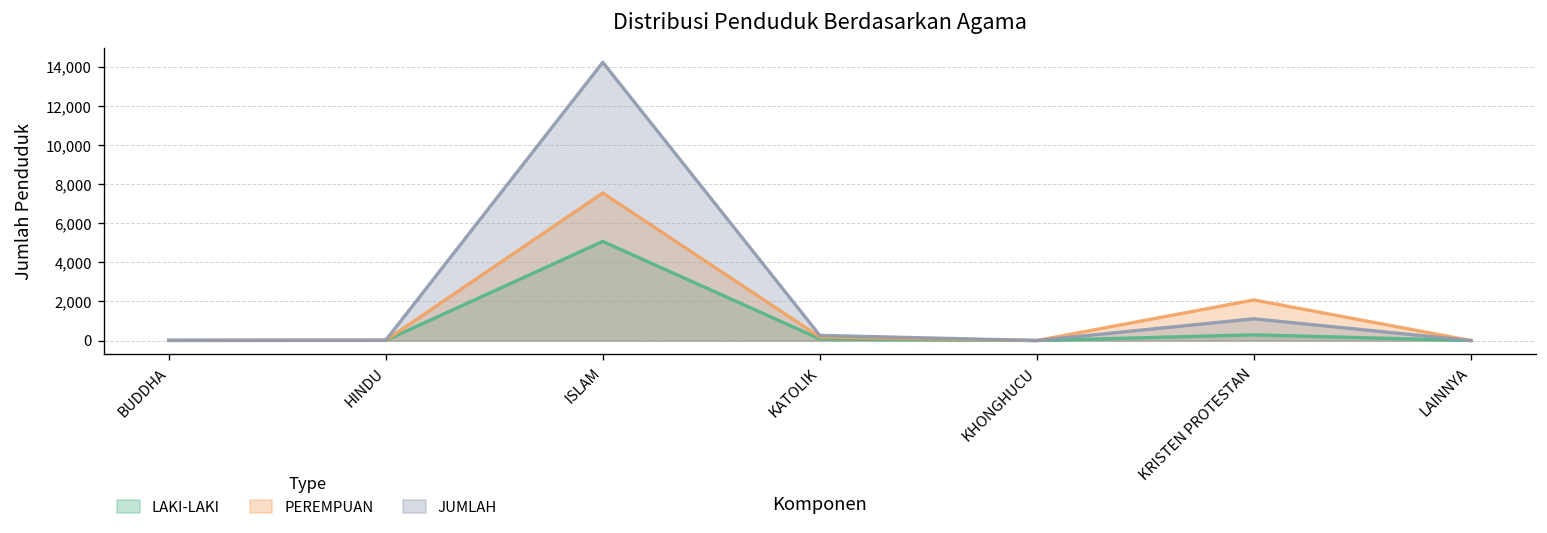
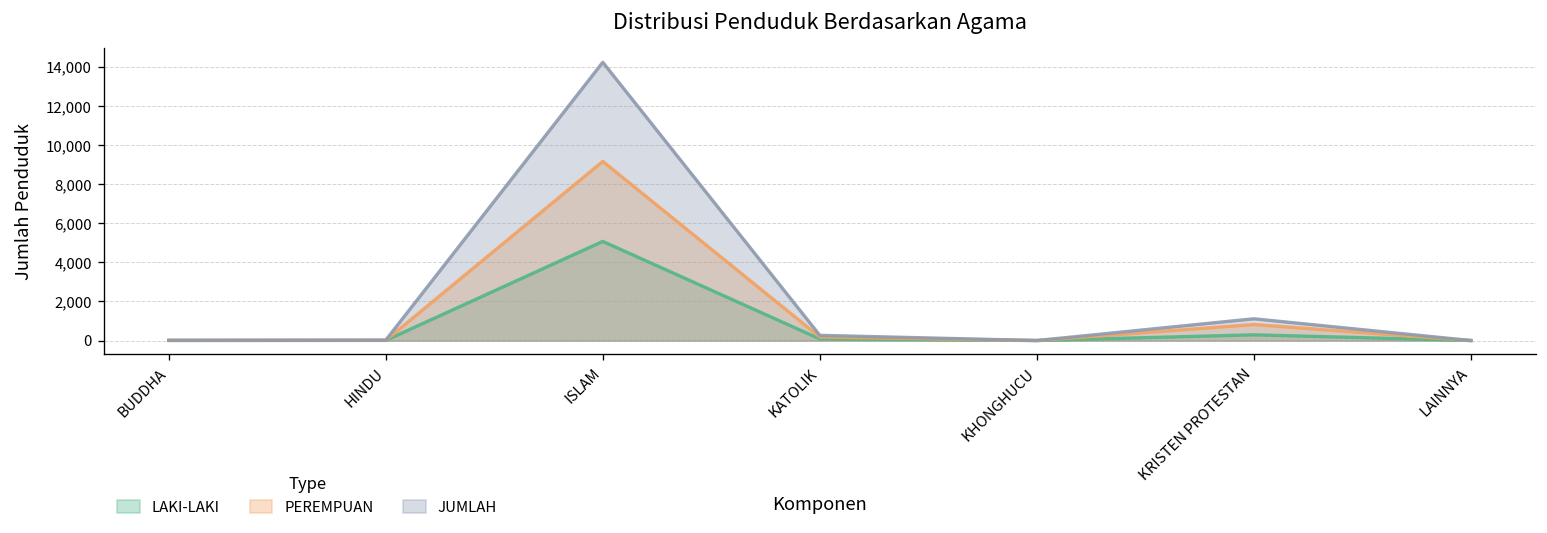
  {
    "PEREMPUAN": {
-     "ISLAM": "7,500",
-     "KRISTEN PROTESTAN": "2,100"
+     "ISLAM": "9,200",
+     "KRISTEN PROTESTAN": "800"
    }
  }
